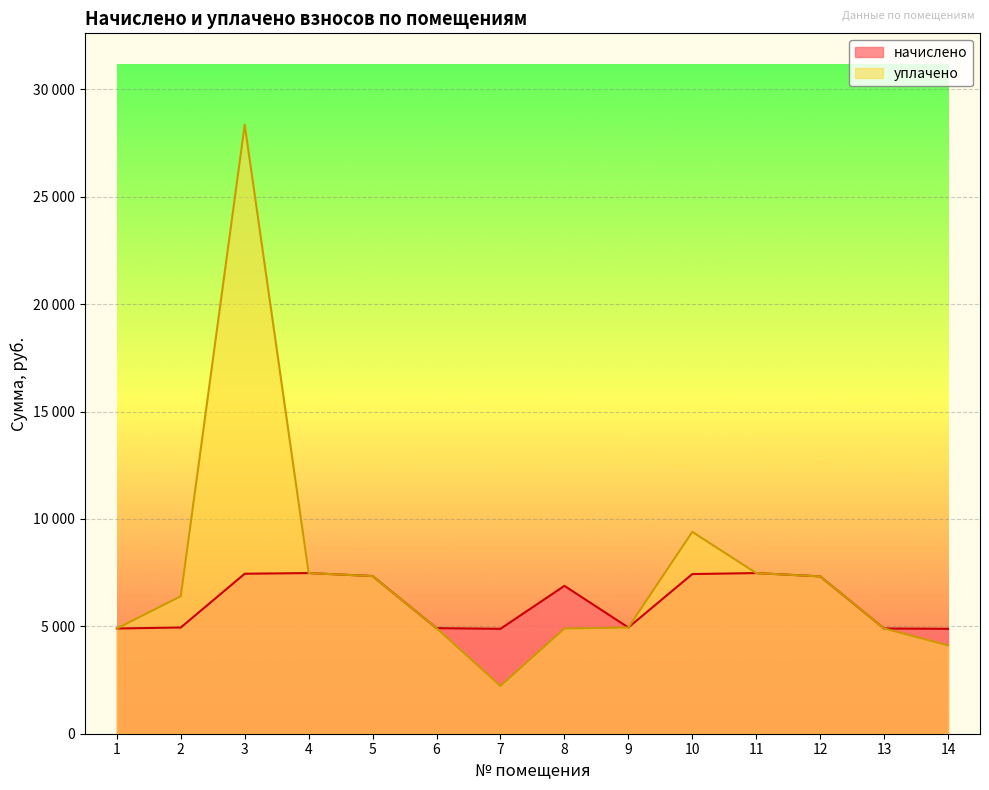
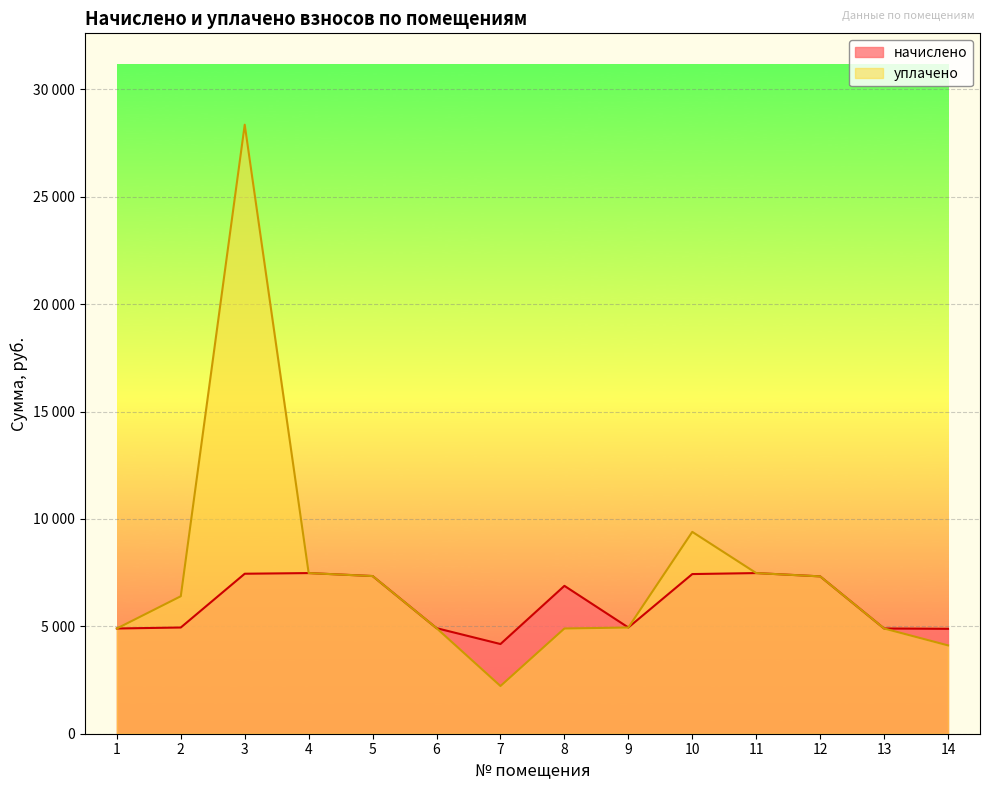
  {
    "начислено": {
      "2": 4900,
      "3": 7400,
-     "7": 4900,
+     "7": 4200,
      "8": 6900,
      "10": 7400,
      "14": 4900
    },
    "уплачено": {
      "2": 6400,
      "3": 28400,
      "7": 2200,
      "8": 4900,
      "10": 9400,
      "14": 4100
    }
  }
